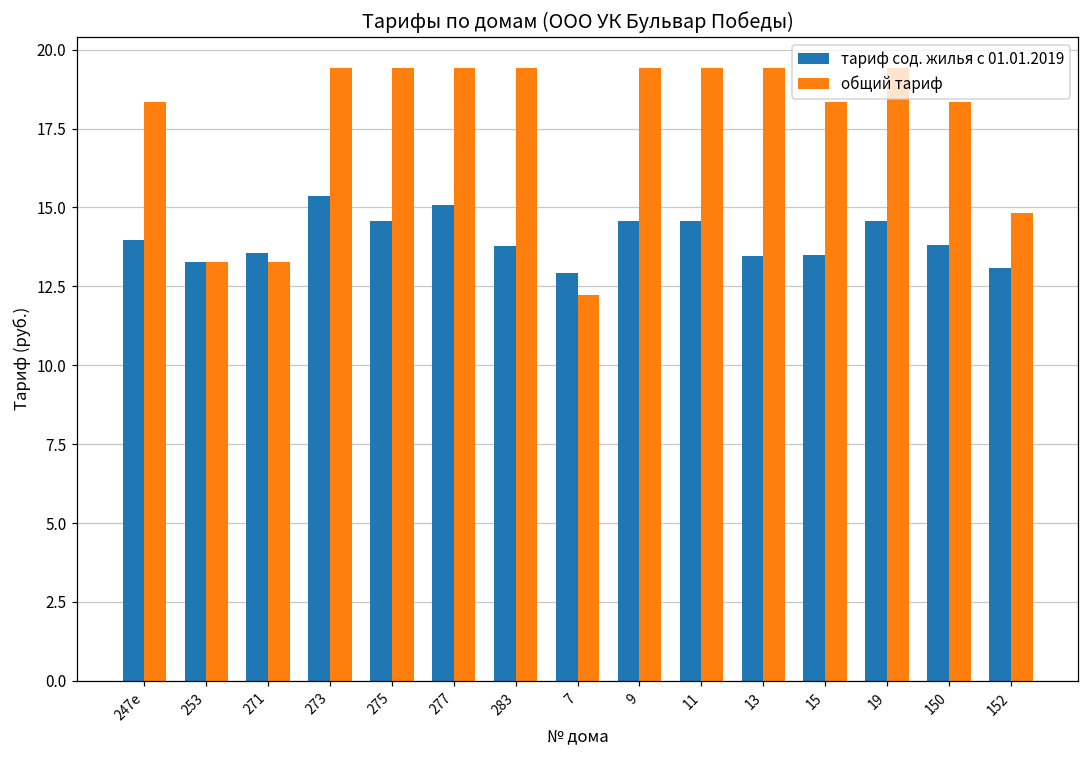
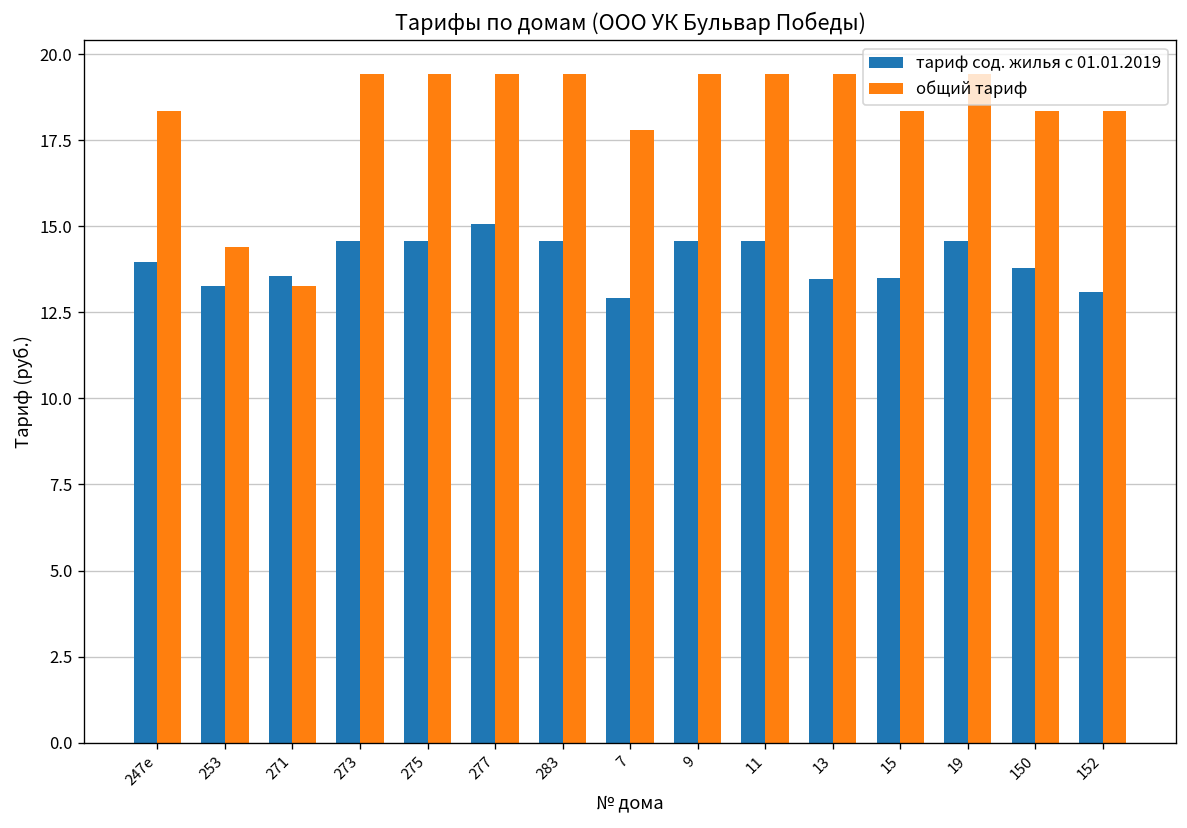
  {
    "тариф сод. жилья с 01.01.2019": {
      "247е": 14.0,
      "253": 13.3,
      "271": 13.6,
-     "273": 15.4,
+     "273": 14.6,
      "275": 14.6,
      "277": 15.1,
-     "283": 13.8,
+     "283": 14.6,
      "7": 12.9,
      "9": 14.6,
      "11": 14.6,
      "13": 13.5,
      "15": 13.5,
      "19": 14.6,
      "150": 13.8,
      "152": 13.1
    },
    "общий тариф": {
      "247е": 18.4,
-     "253": 13.3,
+     "253": 14.4,
      "271": 13.3,
      "273": 19.4,
      "275": 19.4,
      "277": 19.4,
      "283": 19.4,
-     "7": 12.2,
+     "7": 17.8,
      "9": 19.4,
      "11": 19.4,
      "13": 19.4,
      "15": 18.4,
      "150": 18.4,
-     "152": 14.8
+     "152": 18.4
    }
  }
